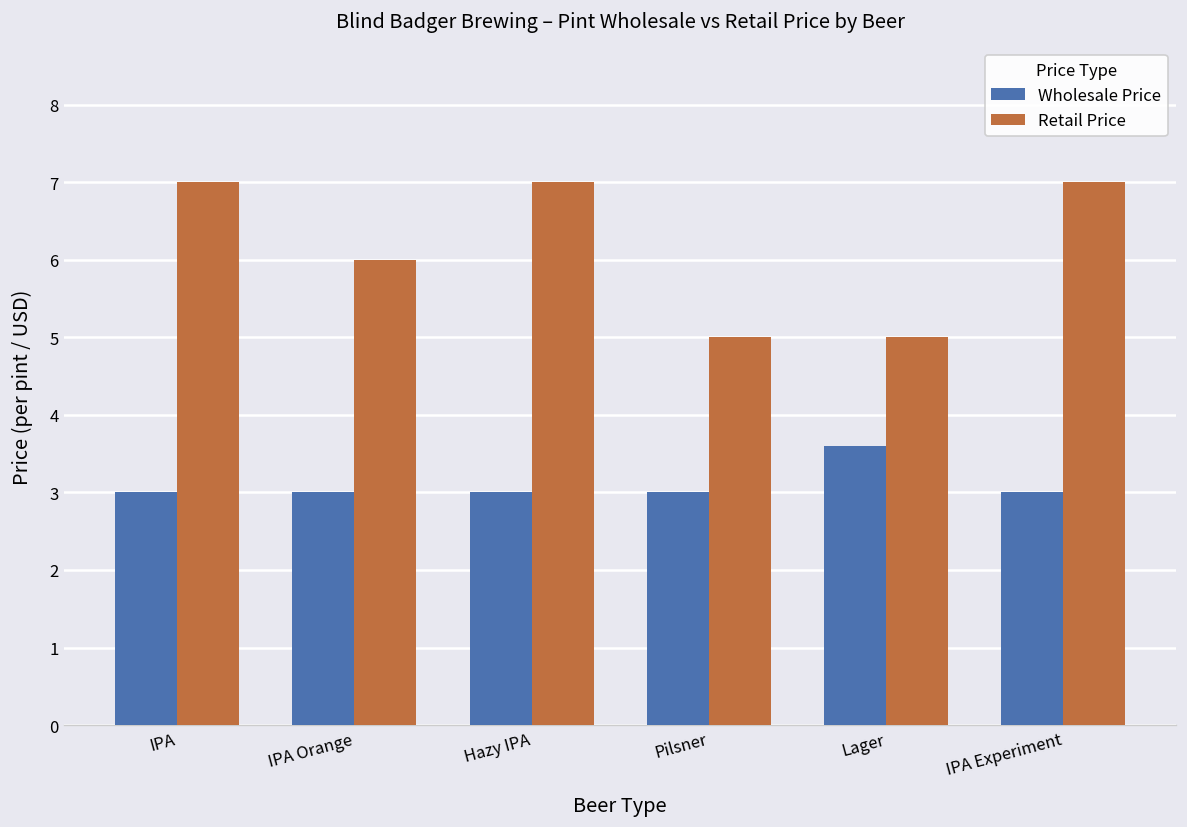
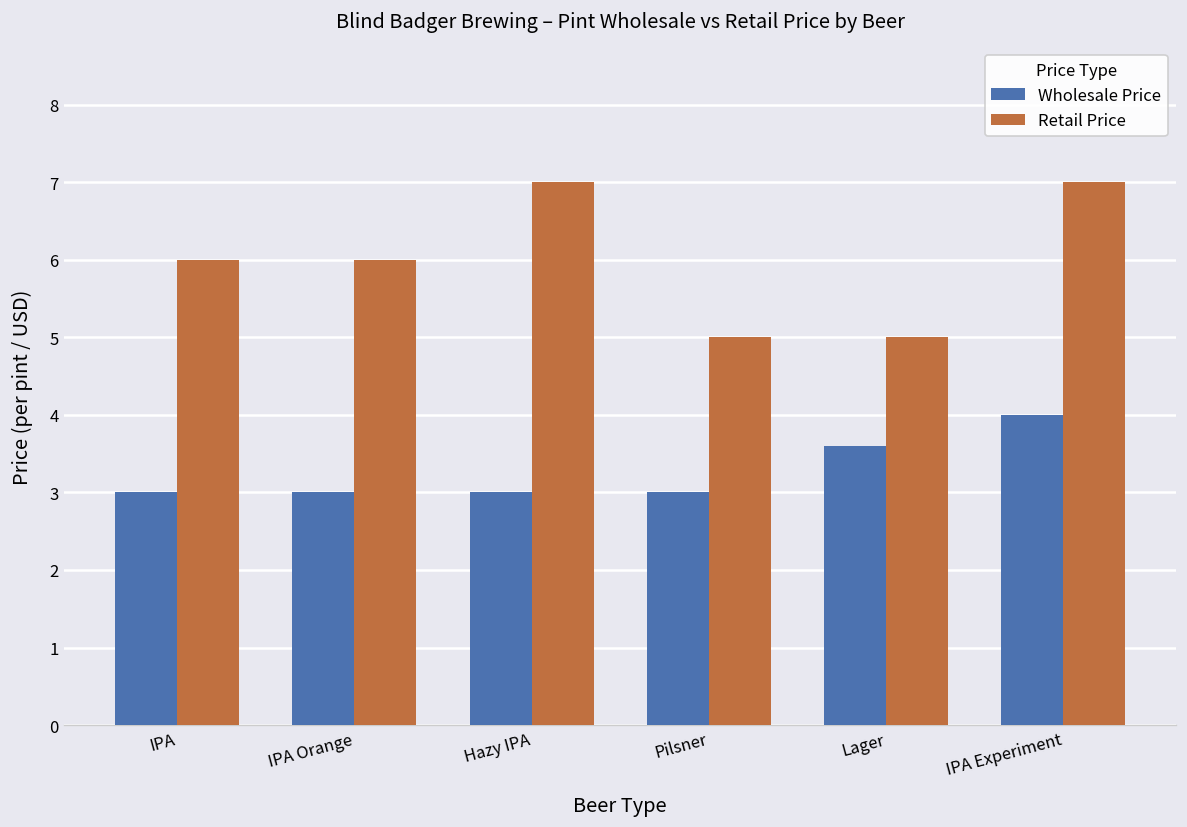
  {
    "Wholesale Price": {
      "IPA": 3,
      "IPA Orange": 3,
      "Hazy IPA": 3,
      "Pilsner": 3,
      "Lager": 3.6,
-     "IPA Experiment": 3
+     "IPA Experiment": 4
    },
    "Retail Price": {
-     "IPA": 7,
+     "IPA": 6,
      "IPA Orange": 6,
      "Hazy IPA": 7,
      "Pilsner": 5,
      "Lager": 5,
      "IPA Experiment": 7
    }
  }
